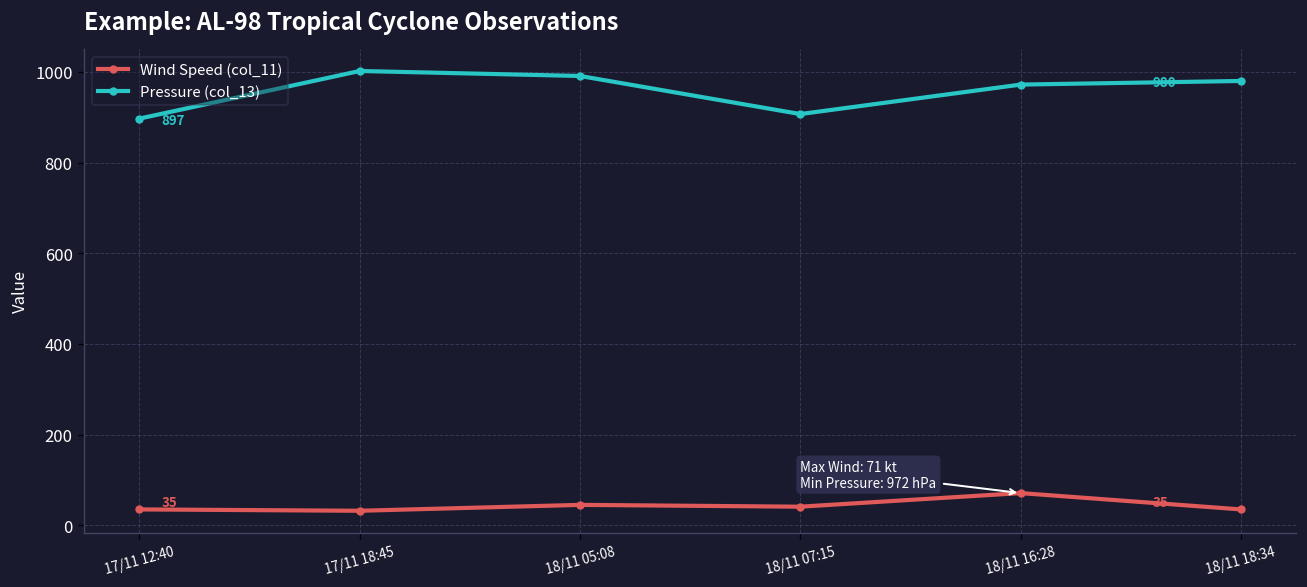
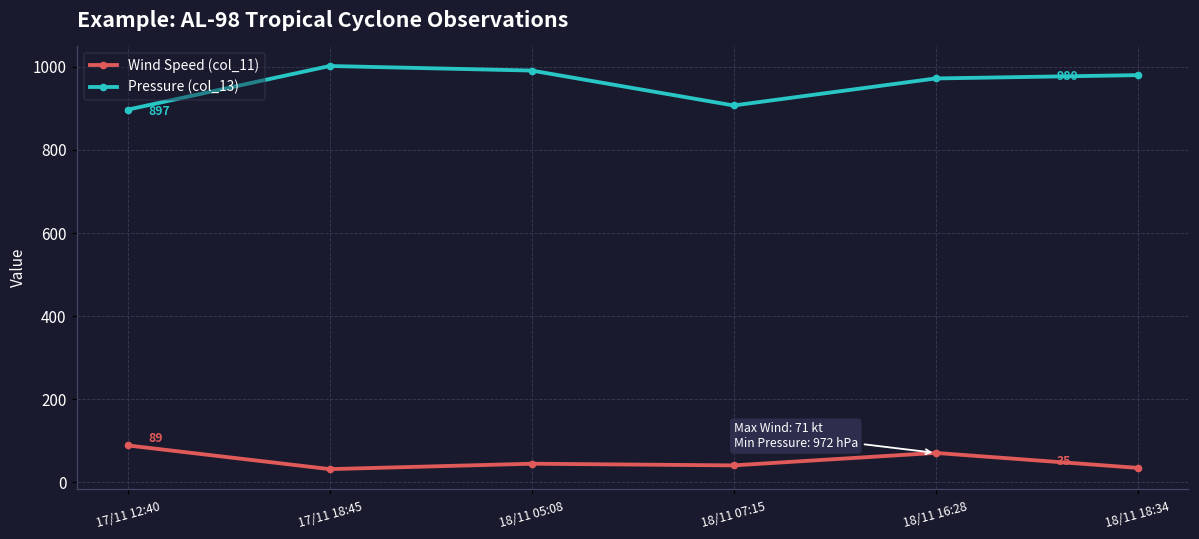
  {
    "Wind Speed (col_11)": {
-     "17/11 12:40": 35
+     "17/11 12:40": 89
    },
    "Pressure (col_13)": {
      "17/11 12:40": 897
    }
  }
